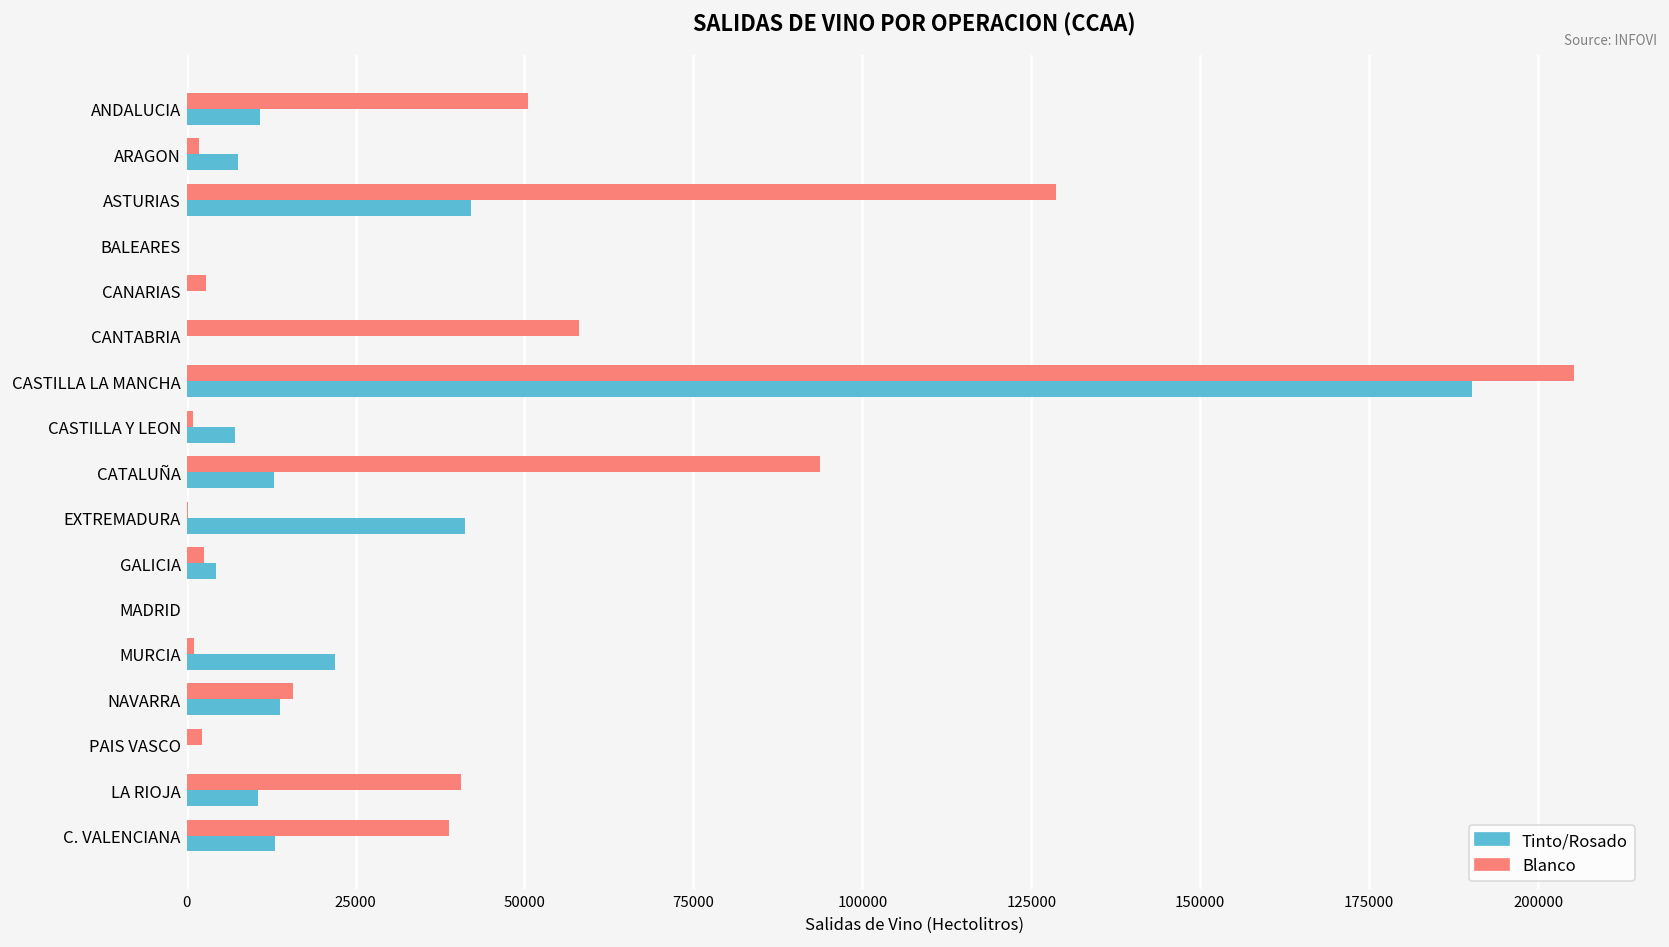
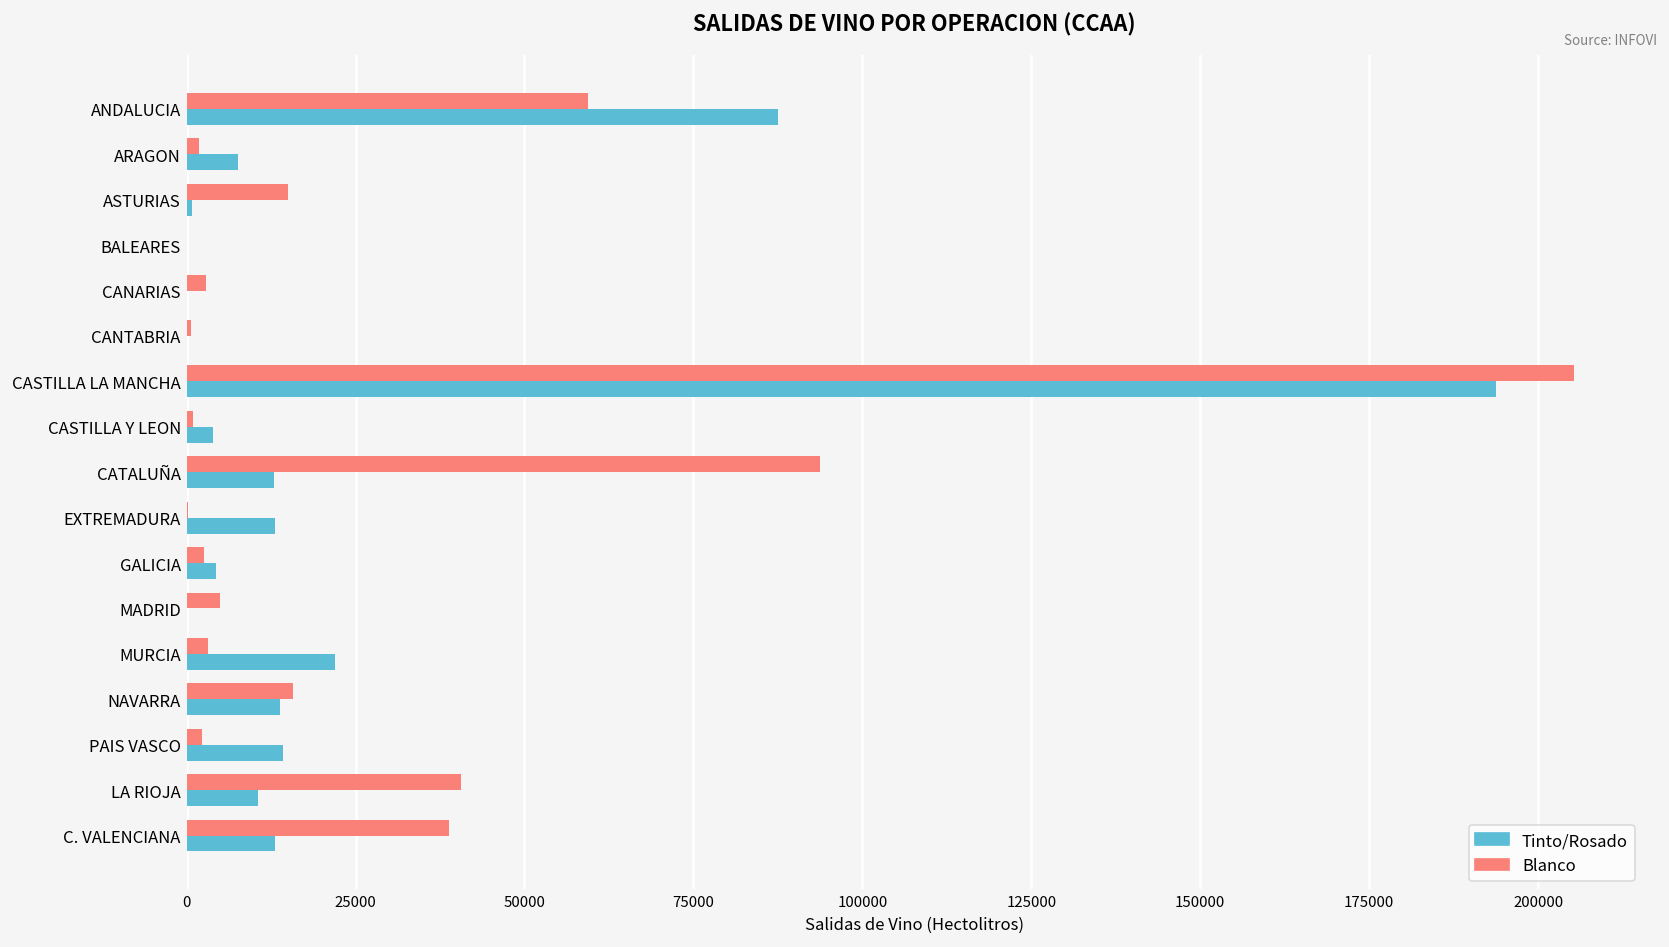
  {
    "Tinto/Rosado": {
-     "ANDALUCIA": 11000,
+     "ANDALUCIA": 88000,
      "ARAGON": 8000,
-     "ASTURIAS": 42000,
+     "ASTURIAS": 1000,
      "CANTABRIA": 0,
-     "CASTILLA LA MANCHA": 190000,
-     "CASTILLA Y LEON": 7000,
+     "CASTILLA LA MANCHA": 194000,
+     "CASTILLA Y LEON": 4000,
      "CATALUÑA": 13000,
-     "EXTREMADURA": 41000,
+     "EXTREMADURA": 13000,
      "GALICIA": 4000,
      "MADRID": 0,
      "MURCIA": 22000,
      "NAVARRA": 14000,
-     "PAIS VASCO": 0,
+     "PAIS VASCO": 14000,
      "LA RIOJA": 11000,
      "C. VALENCIANA": 13000
    },
    "Blanco": {
-     "ANDALUCIA": 50000,
+     "ANDALUCIA": 59000,
      "ARAGON": 2000,
-     "ASTURIAS": 129000,
+     "ASTURIAS": 15000,
      "CANARIAS": 3000,
-     "CANTABRIA": 58000,
+     "CANTABRIA": 1000,
      "CASTILLA LA MANCHA": 205000,
      "CASTILLA Y LEON": 1000,
      "CATALUÑA": 94000,
      "GALICIA": 3000,
-     "MADRID": 0,
-     "MURCIA": 1000,
+     "MADRID": 5000,
+     "MURCIA": 3000,
      "NAVARRA": 16000,
      "PAIS VASCO": 2000,
      "LA RIOJA": 41000,
      "C. VALENCIANA": 39000
    }
  }
